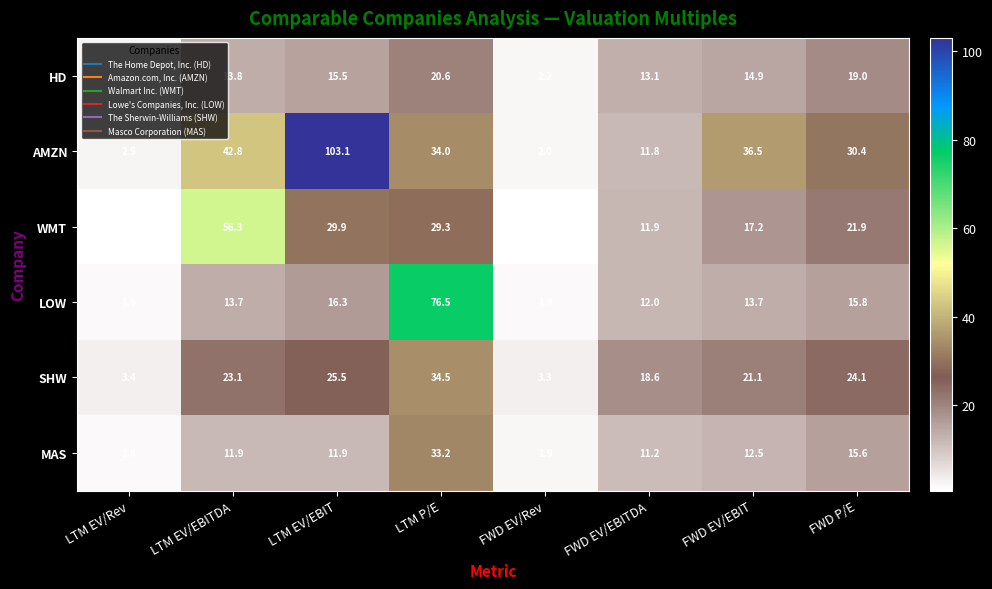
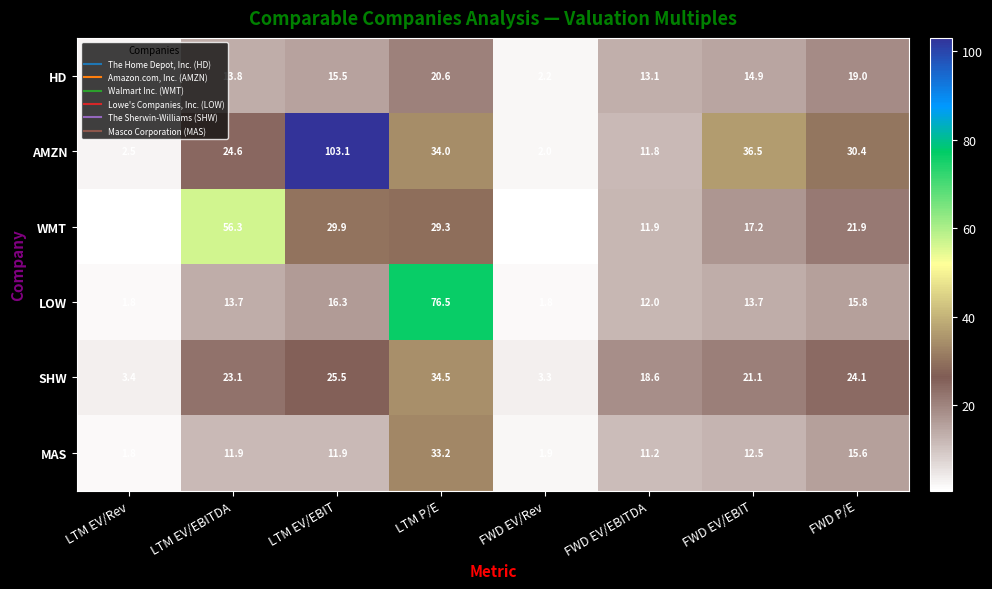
  {
    "HD": {
      "LTM EV/EBIT": 15.5,
      "LTM P/E": 20.6,
      "FWD EV/EBITDA": 13.1,
      "FWD EV/EBIT": 14.9,
      "FWD P/E": 19.0
    },
    "AMZN": {
-     "LTM EV/EBITDA": 42.8,
+     "LTM EV/EBITDA": 24.6,
      "LTM EV/EBIT": 103.1,
      "LTM P/E": 34.0,
      "FWD EV/EBITDA": 11.8,
      "FWD EV/EBIT": 36.5,
      "FWD P/E": 30.4
    },
    "WMT": {
      "LTM EV/EBITDA": 56.3,
      "LTM EV/EBIT": 29.9,
      "LTM P/E": 29.3,
      "FWD EV/EBITDA": 11.9,
      "FWD EV/EBIT": 17.2,
      "FWD P/E": 21.9
    },
    "LOW": {
      "LTM EV/EBITDA": 13.7,
      "LTM EV/EBIT": 16.3,
      "LTM P/E": 76.5,
      "FWD EV/EBITDA": 12.0,
      "FWD EV/EBIT": 13.7,
      "FWD P/E": 15.8
    },
    "SHW": {
      "LTM EV/EBITDA": 23.1,
      "LTM EV/EBIT": 25.5,
      "LTM P/E": 34.5,
      "FWD EV/EBITDA": 18.6,
      "FWD EV/EBIT": 21.1,
      "FWD P/E": 24.1
    },
    "MAS": {
      "LTM EV/EBITDA": 11.9,
      "LTM EV/EBIT": 11.9,
      "LTM P/E": 33.2,
      "FWD EV/EBITDA": 11.2,
      "FWD EV/EBIT": 12.5,
      "FWD P/E": 15.6
    }
  }
